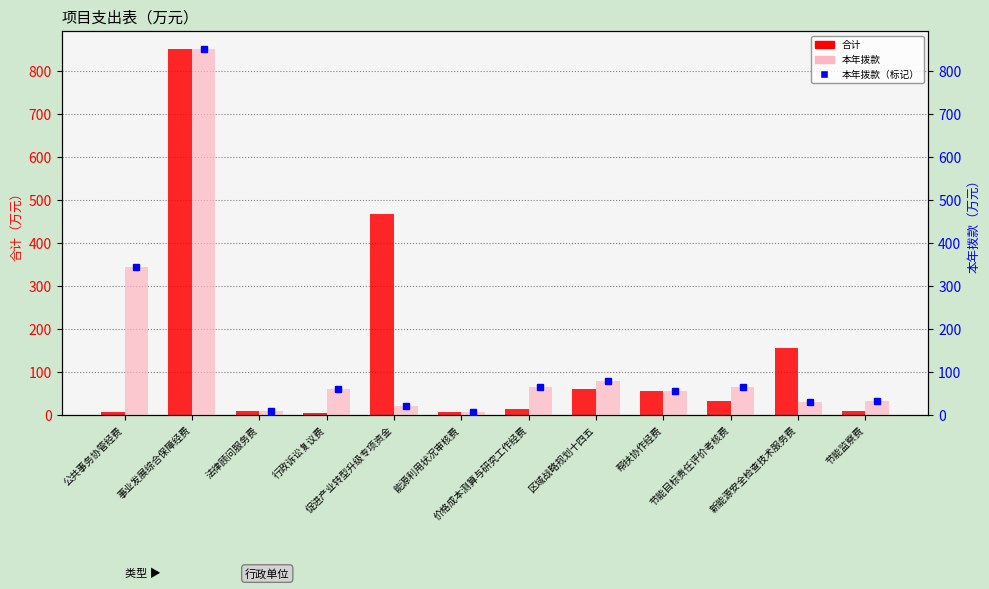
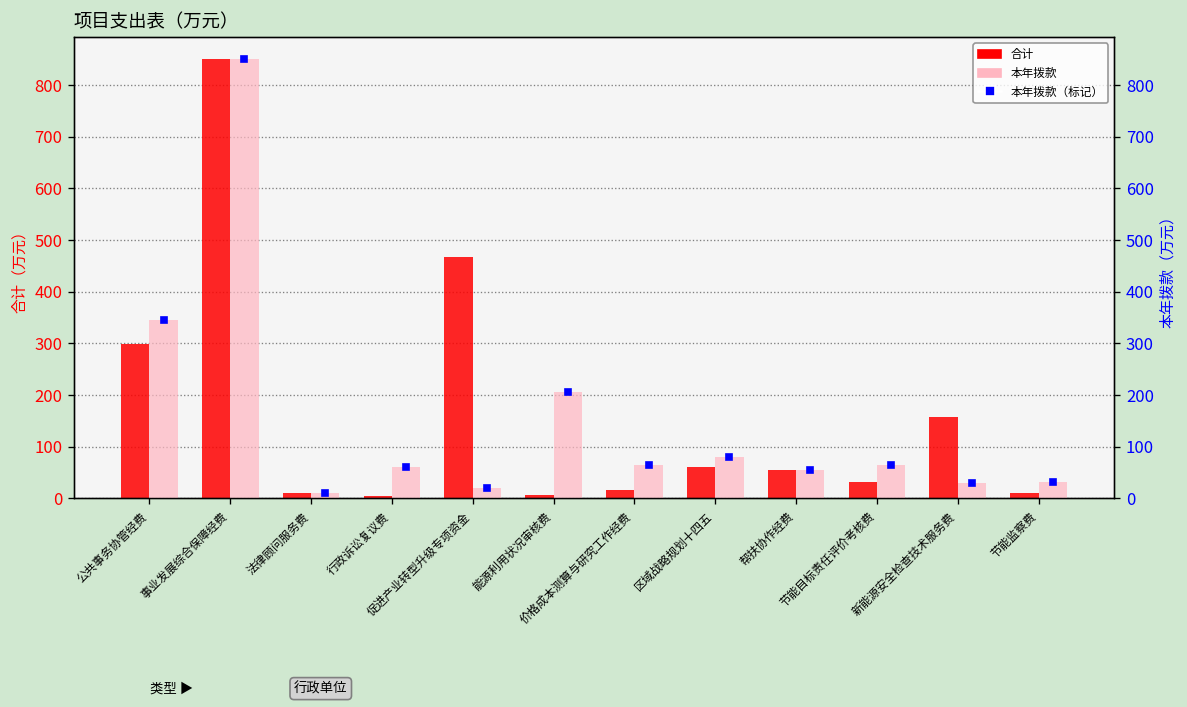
  {
    "合计": {
-     "公共事务协管经费": 10,
+     "公共事务协管经费": 300,
      "事业发展综合保障经费": 850,
      "法律顾问服务费": 10,
      "促进产业转型升级专项资金": 470,
      "能源利用状况审核费": 10,
      "价格成本测算与研究工作经费": 20,
      "区域战略规划十四五": 60,
      "帮扶协作经费": 60,
      "节能目标责任评价考核费": 30,
      "新能源安全检查技术服务费": 160,
      "节能监察费": 10
    },
    "本年拨款": {
      "公共事务协管经费": 340,
      "事业发展综合保障经费": 850,
      "法律顾问服务费": 10,
      "行政诉讼复议费": 60,
      "促进产业转型升级专项资金": 20,
-     "能源利用状况审核费": 10,
+     "能源利用状况审核费": 210,
      "价格成本测算与研究工作经费": 60,
      "区域战略规划十四五": 80,
      "帮扶协作经费": 60,
      "节能目标责任评价考核费": 70,
      "新能源安全检查技术服务费": 30,
      "节能监察费": 30
    }
  }
